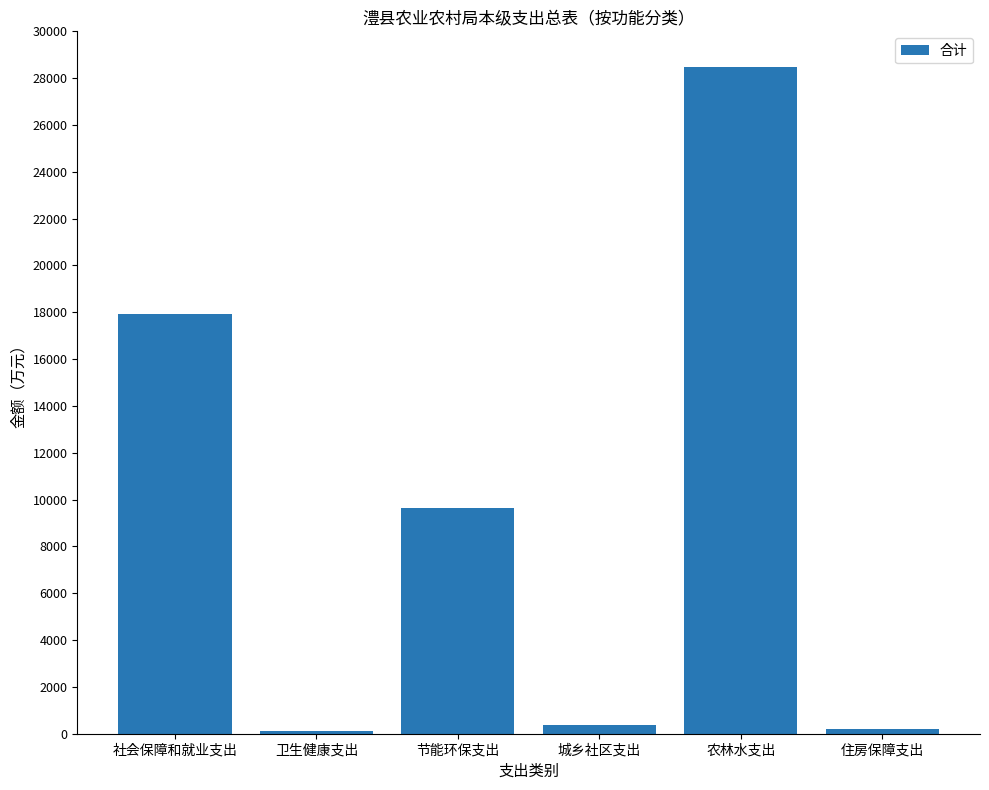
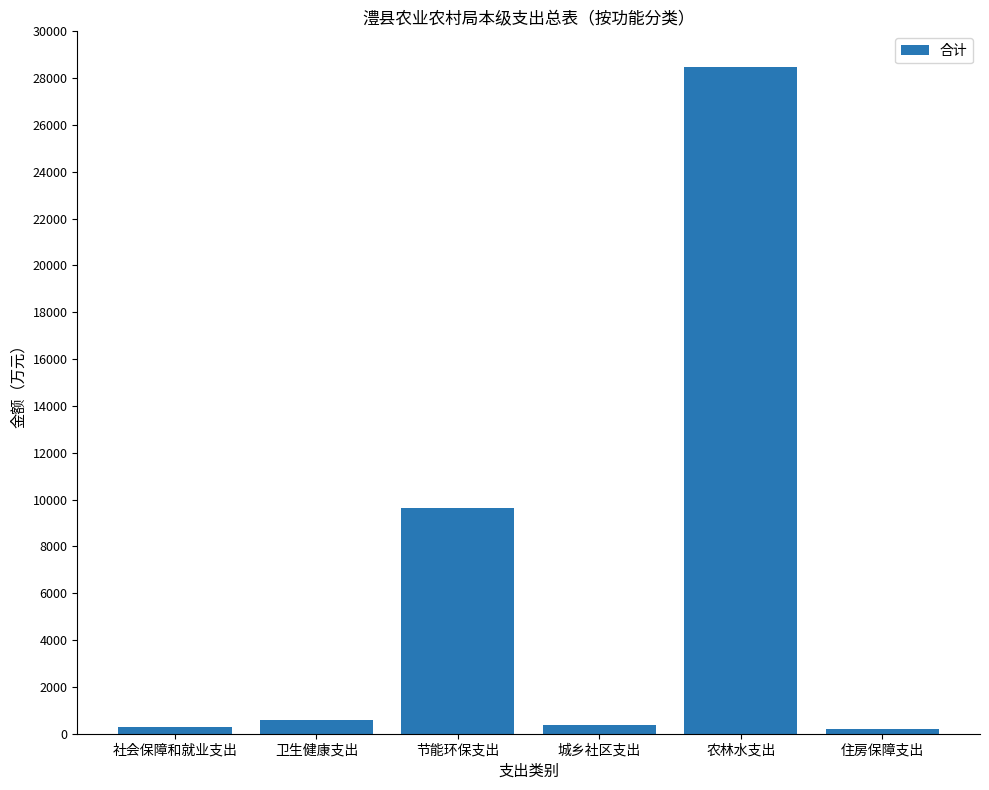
  {
-   "社会保障和就业支出": 17900,
-   "卫生健康支出": 100,
+   "社会保障和就业支出": 300,
+   "卫生健康支出": 600,
    "节能环保支出": 9600,
    "城乡社区支出": 400,
    "农林水支出": 28500,
    "住房保障支出": 200
  }
